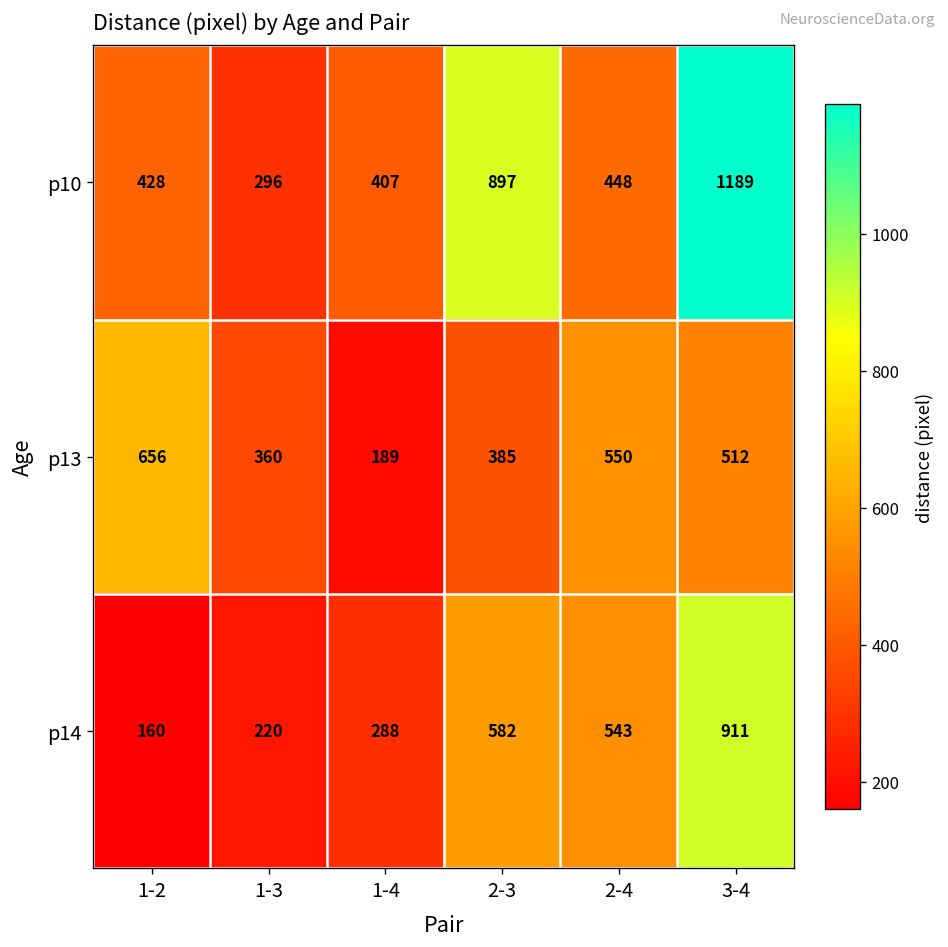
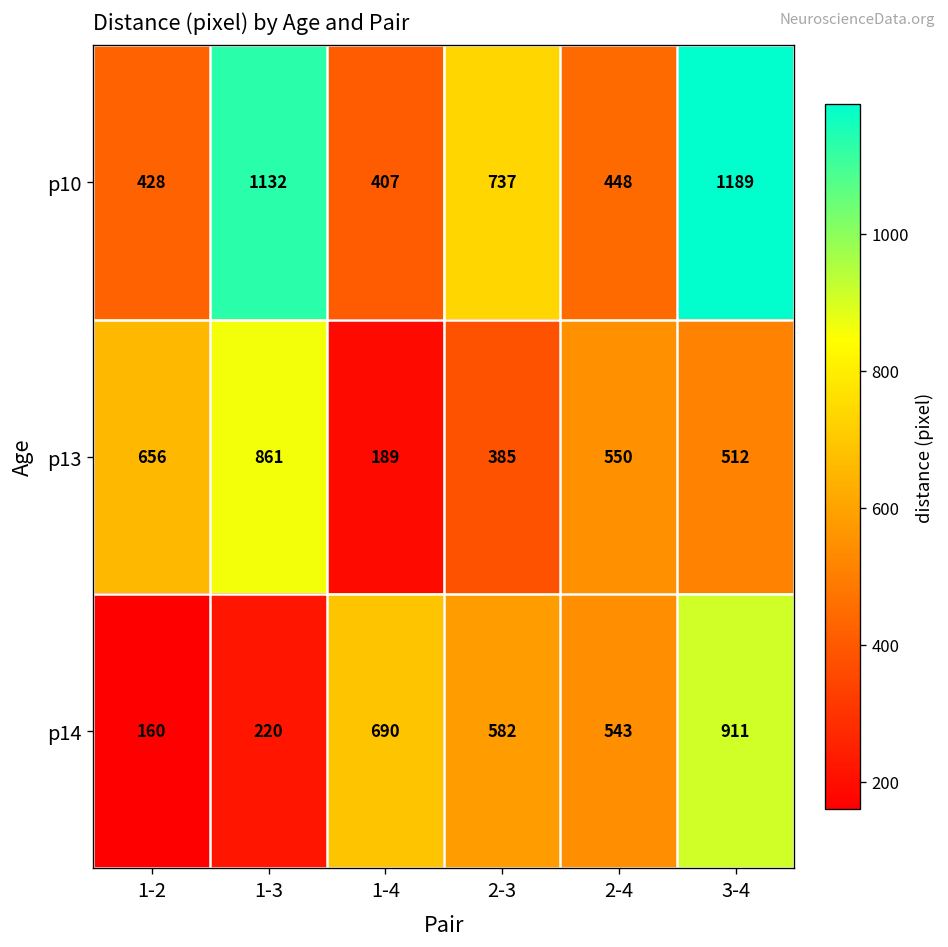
  {
    "p10": {
      "1-2": 428,
-     "1-3": 296,
+     "1-3": 1132,
      "1-4": 407,
-     "2-3": 897,
+     "2-3": 737,
      "2-4": 448,
      "3-4": 1189
    },
    "p13": {
      "1-2": 656,
-     "1-3": 360,
+     "1-3": 861,
      "1-4": 189,
      "2-3": 385,
      "2-4": 550,
      "3-4": 512
    },
    "p14": {
      "1-2": 160,
      "1-3": 220,
-     "1-4": 288,
+     "1-4": 690,
      "2-3": 582,
      "2-4": 543,
      "3-4": 911
    }
  }
